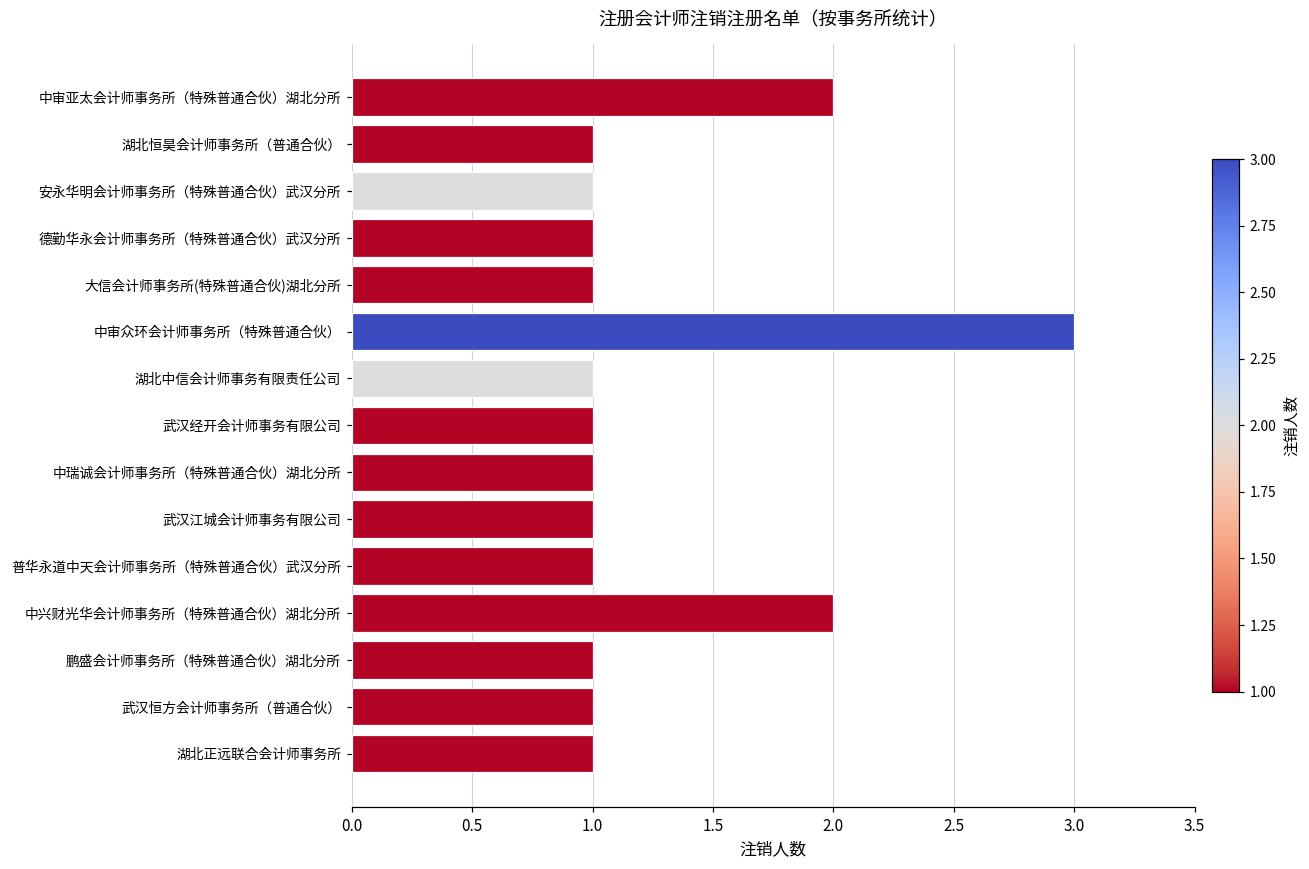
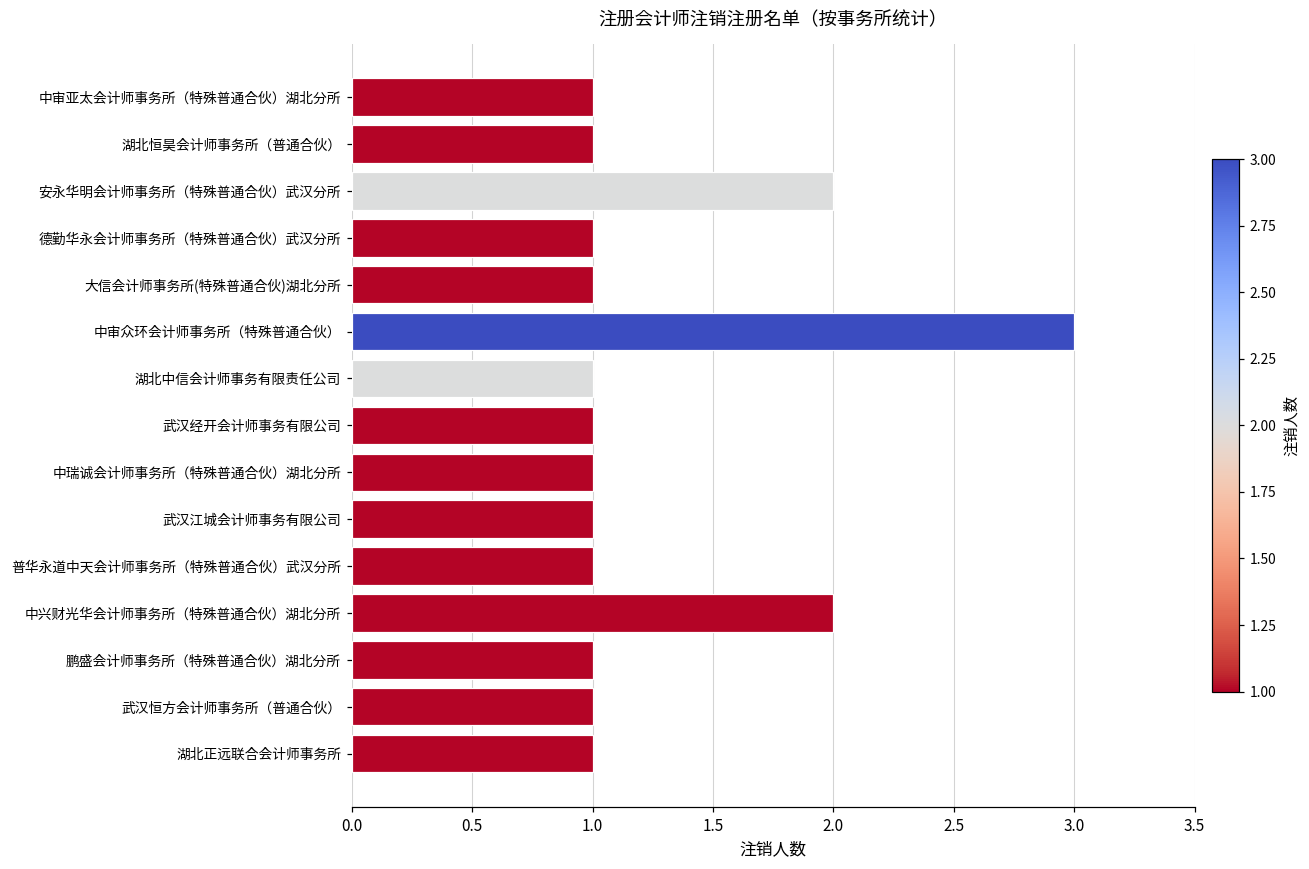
  {
-   "中审亚太会计师事务所（特殊普通合伙）湖北分所": 2,
+   "中审亚太会计师事务所（特殊普通合伙）湖北分所": 1,
    "湖北恒昊会计师事务所（普通合伙）": 1,
-   "安永华明会计师事务所（特殊普通合伙）武汉分所": 1,
+   "安永华明会计师事务所（特殊普通合伙）武汉分所": 2,
    "德勤华永会计师事务所（特殊普通合伙）武汉分所": 1,
    "大信会计师事务所(特殊普通合伙)湖北分所": 1,
    "中审众环会计师事务所（特殊普通合伙）": 3,
    "湖北中信会计师事务有限责任公司": 1,
    "武汉经开会计师事务有限公司": 1,
    "中瑞诚会计师事务所（特殊普通合伙）湖北分所": 1,
    "武汉江城会计师事务有限公司": 1,
    "普华永道中天会计师事务所（特殊普通合伙）武汉分所": 1,
    "中兴财光华会计师事务所（特殊普通合伙）湖北分所": 2,
    "鹏盛会计师事务所（特殊普通合伙）湖北分所": 1,
    "武汉恒方会计师事务所（普通合伙）": 1,
    "湖北正远联合会计师事务所": 1
  }
